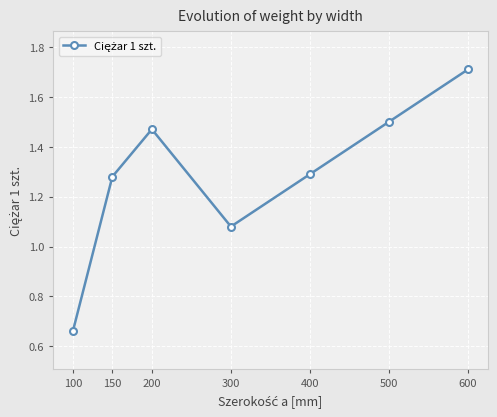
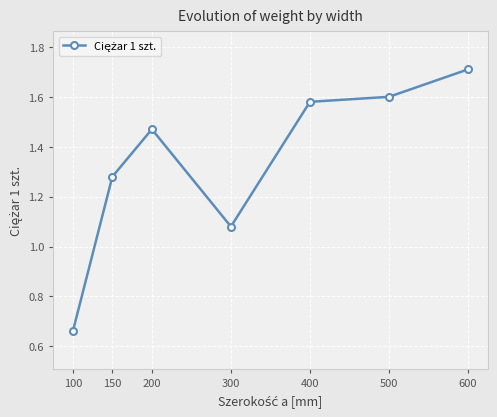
  {
    "100": 0.66,
    "150": 1.28,
    "200": 1.47,
    "300": 1.08,
-   "400": 1.29,
-   "500": 1.5,
+   "400": 1.58,
+   "500": 1.6,
    "600": 1.71
  }
